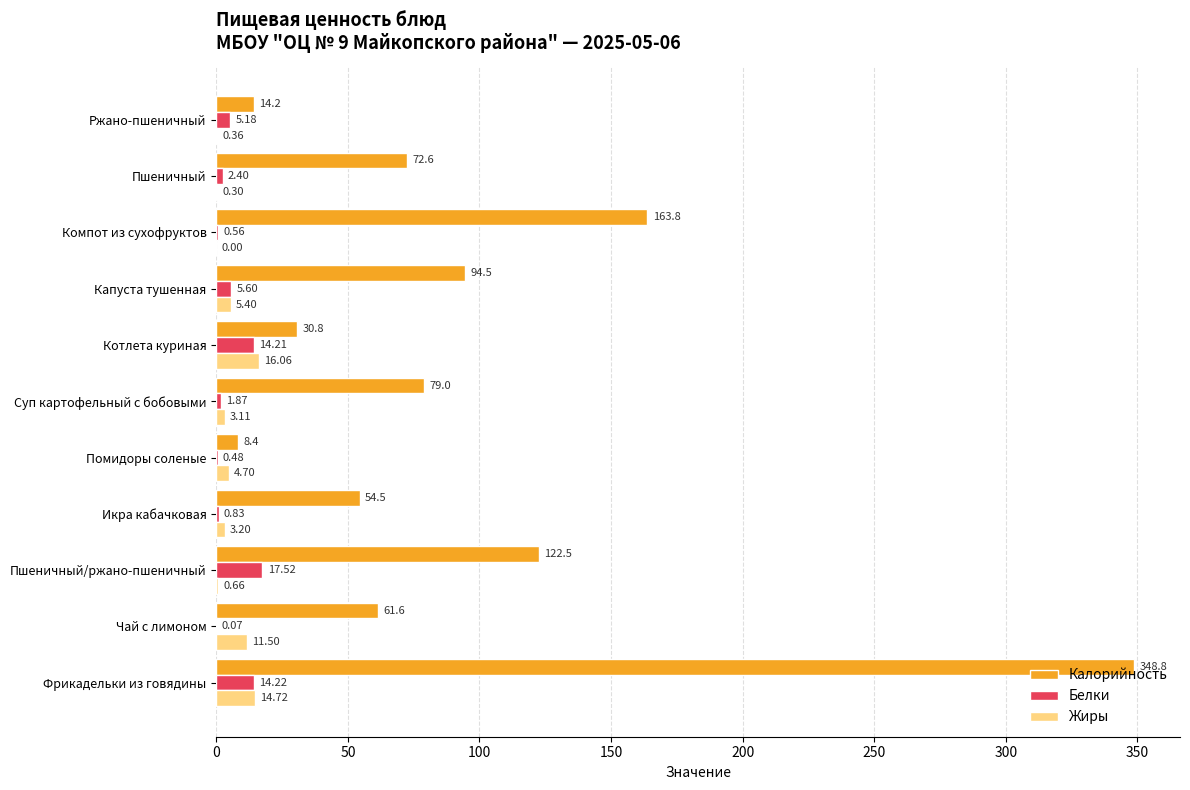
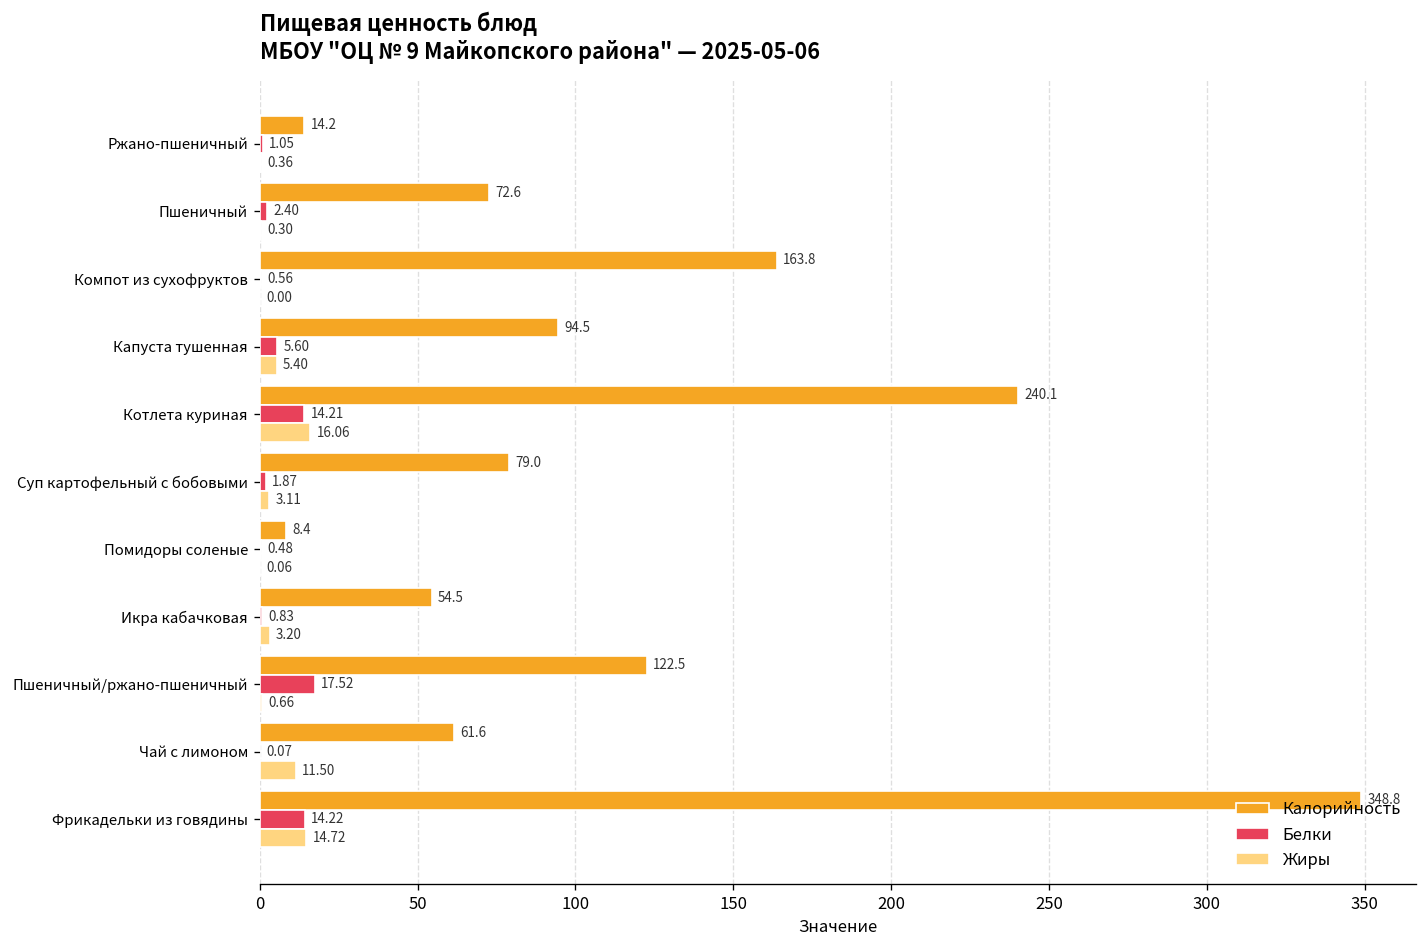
  {
    "Калорийность": {
      "Ржано-пшеничный": 14.2,
      "Пшеничный": 72.6,
      "Компот из сухофруктов": 163.8,
      "Капуста тушенная": 94.5,
-     "Котлета куриная": 30.8,
+     "Котлета куриная": 240.1,
      "Суп картофельный с бобовыми": 79.0,
      "Помидоры соленые": 8.4,
      "Икра кабачковая": 54.5,
      "Пшеничный/ржано-пшеничный": 122.5,
      "Чай с лимоном": 61.6,
      "Фрикадельки из говядины": 348.8
    },
    "Белки": {
-     "Ржано-пшеничный": 5.18,
+     "Ржано-пшеничный": 1.05,
      "Пшеничный": 2.40,
      "Компот из сухофруктов": 0.56,
      "Капуста тушенная": 5.60,
      "Котлета куриная": 14.21,
      "Суп картофельный с бобовыми": 1.87,
      "Помидоры соленые": 0.48,
      "Икра кабачковая": 0.83,
      "Пшеничный/ржано-пшеничный": 17.52,
      "Чай с лимоном": 0.07,
      "Фрикадельки из говядины": 14.22
    },
    "Жиры": {
      "Ржано-пшеничный": 0.36,
      "Пшеничный": 0.30,
      "Компот из сухофруктов": 0.00,
      "Капуста тушенная": 5.40,
      "Котлета куриная": 16.06,
      "Суп картофельный с бобовыми": 3.11,
-     "Помидоры соленые": 4.70,
+     "Помидоры соленые": 0.06,
      "Икра кабачковая": 3.20,
      "Пшеничный/ржано-пшеничный": 0.66,
      "Чай с лимоном": 11.50,
      "Фрикадельки из говядины": 14.72
    }
  }
